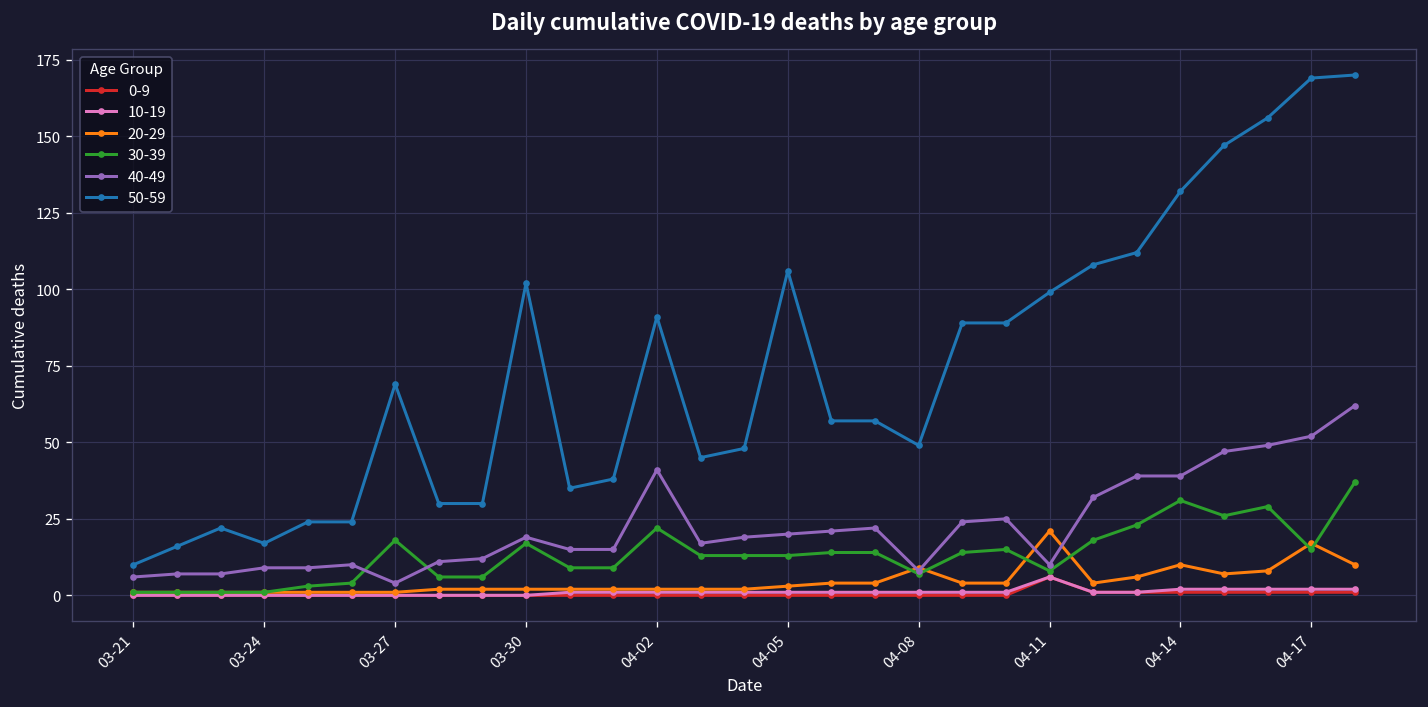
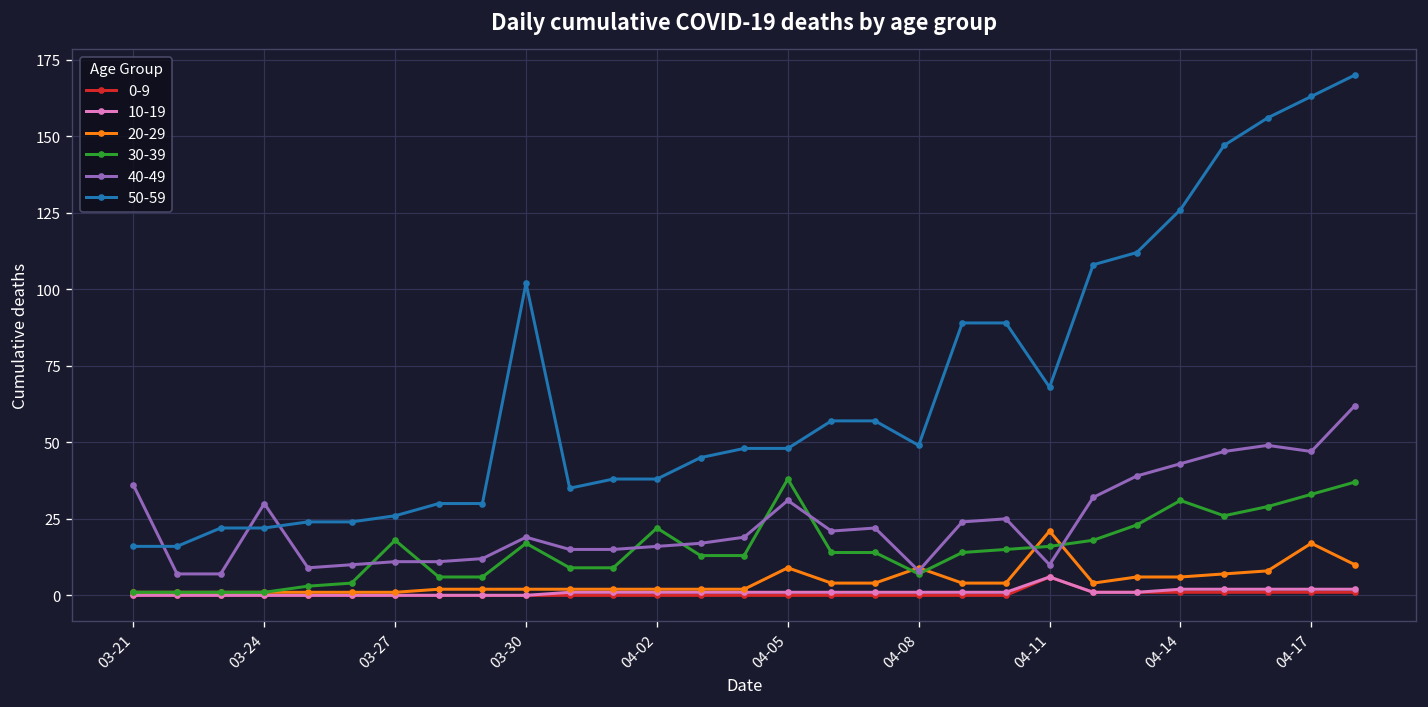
  {
    "0-9": {
      "04-02": 0,
      "04-05": 0,
      "04-08": 0
    },
    "10-19": {
      "04-05": 1,
      "04-08": 1
    },
    "20-29": {
      "03-27": 1,
      "03-30": 2,
-     "04-05": 3,
+     "04-05": 9,
      "04-08": 9,
      "04-11": 21,
-     "04-14": 10,
+     "04-14": 6,
      "04-17": 17
    },
    "30-39": {
      "03-27": 18,
      "03-30": 17,
      "04-02": 22,
-     "04-05": 13,
-     "04-11": 8,
+     "04-05": 38,
+     "04-11": 16,
      "04-14": 31,
-     "04-17": 15
+     "04-17": 33
    },
    "40-49": {
-     "03-21": 6,
-     "03-24": 9,
-     "03-27": 4,
+     "03-21": 36,
+     "03-24": 30,
+     "03-27": 11,
      "03-30": 19,
-     "04-02": 41,
-     "04-05": 20,
+     "04-02": 16,
+     "04-05": 31,
      "04-11": 10,
-     "04-14": 39,
-     "04-17": 52
+     "04-14": 43,
+     "04-17": 47
    },
    "50-59": {
-     "03-21": 10,
-     "03-24": 17,
-     "03-27": 69,
+     "03-21": 16,
+     "03-24": 22,
+     "03-27": 26,
      "03-30": 102,
-     "04-02": 91,
-     "04-05": 106,
+     "04-02": 38,
+     "04-05": 48,
      "04-08": 49,
-     "04-11": 99,
-     "04-14": 132,
-     "04-17": 169
+     "04-11": 68,
+     "04-14": 126,
+     "04-17": 163
    }
  }
